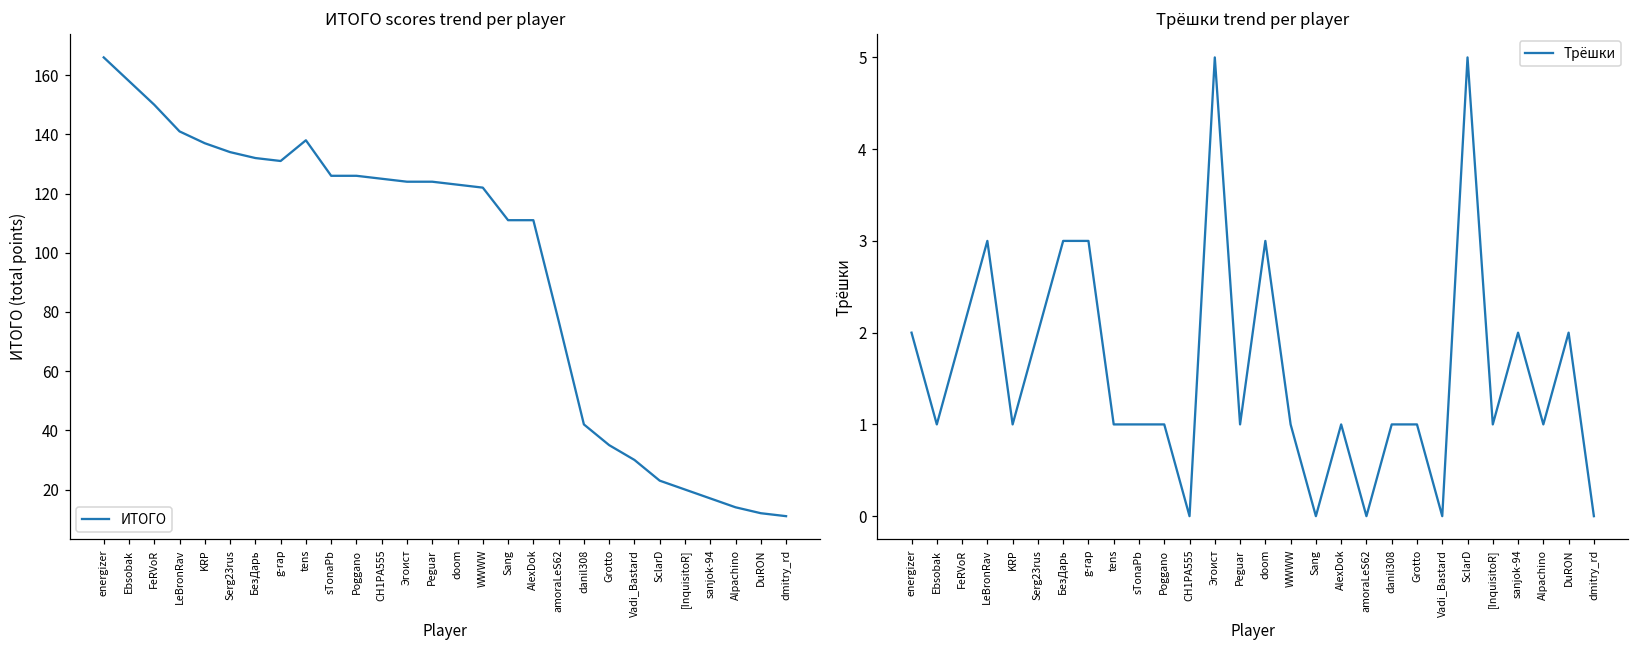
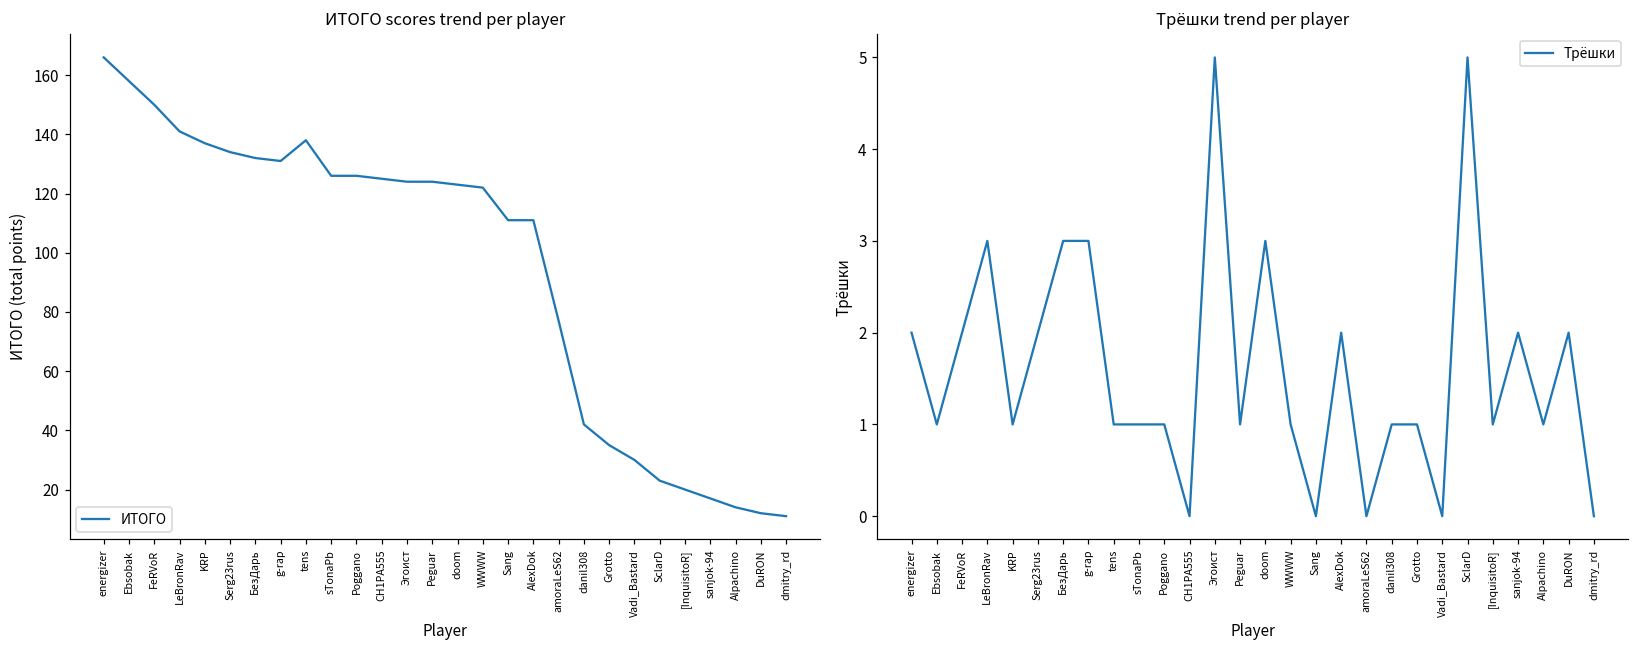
  {
    "ИТОГО scores trend per player": {
      "energizer": 166,
      "Ebsobak": 158,
      "FeRVoR": 150,
      "LeBronRav": 141,
      "KRP": 137,
      "Serg23rus": 134,
      "БезДарь": 132,
      "g-rap": 131,
      "tens": 138,
      "sTonaPb": 126,
      "Poggano": 126,
      "CH1PA555": 125,
      "Эгоист": 124,
      "Peguar": 124,
      "doom": 123,
      "WWWW": 122,
      "Sang": 111,
      "AlexDok": 111,
      "amoraLeS62": 77,
      "danil308": 42,
      "Grotto": 35,
      "Vadi_Bastard": 30,
      "SclarD": 23,
      "[InquisitoR]": 20,
      "sanjok-94": 17,
      "Alpachino": 14,
      "DuRON": 12,
      "dmitry_rd": 11
    },
    "Трёшки trend per player": {
      "energizer": 2,
      "Ebsobak": 1,
      "FeRVoR": 2,
      "LeBronRav": 3,
      "KRP": 1,
      "Serg23rus": 2,
      "БезДарь": 3,
      "g-rap": 3,
      "tens": 1,
      "sTonaPb": 1,
      "Poggano": 1,
      "CH1PA555": 0,
      "Эгоист": 5,
      "Peguar": 1,
      "doom": 3,
      "WWWW": 1,
      "Sang": 0,
-     "AlexDok": 1,
+     "AlexDok": 2,
      "amoraLeS62": 0,
      "danil308": 1,
      "Grotto": 1,
      "Vadi_Bastard": 0,
      "SclarD": 5,
      "[InquisitoR]": 1,
      "sanjok-94": 2,
      "Alpachino": 1,
      "DuRON": 2,
      "dmitry_rd": 0
    }
  }
